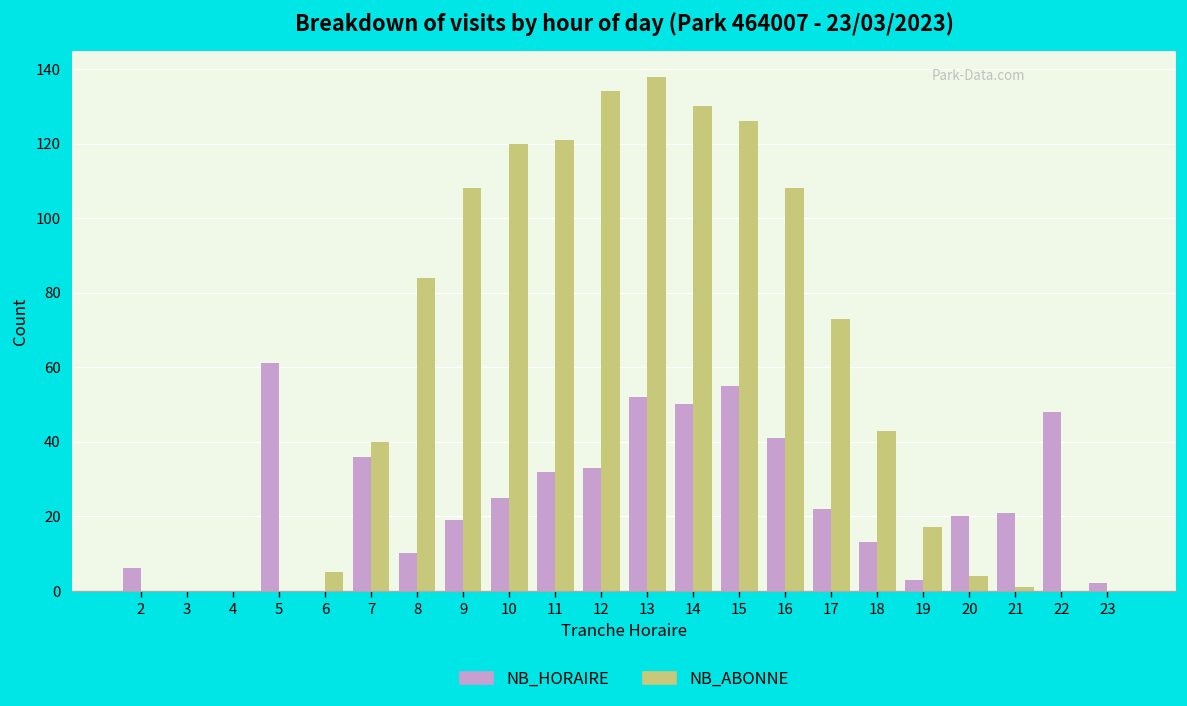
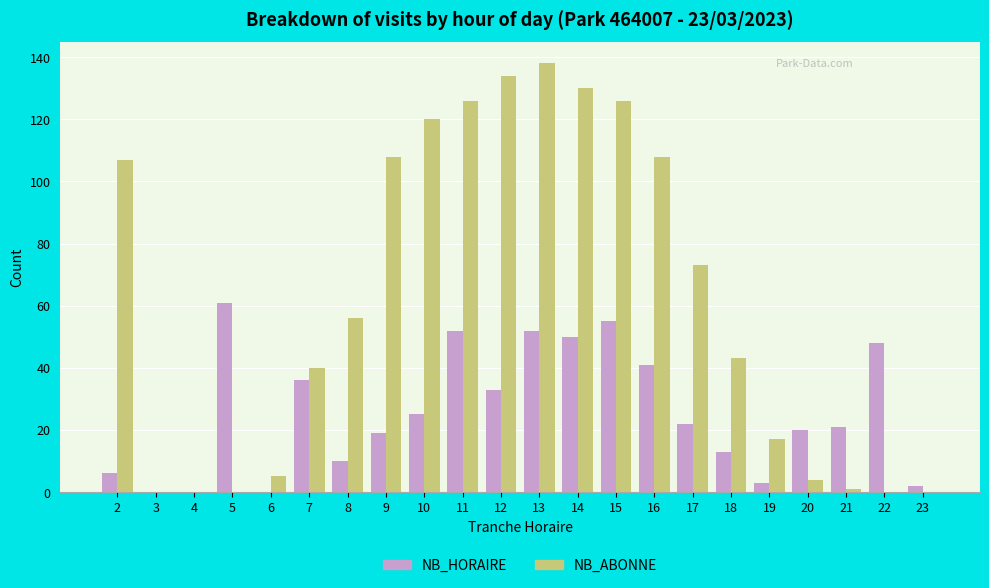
  {
    "NB_HORAIRE": {
      "2": 6,
      "3": 0,
      "4": 0,
      "5": 61,
      "6": 0,
      "7": 36,
      "8": 10,
      "9": 19,
      "10": 25,
-     "11": 32,
+     "11": 52,
      "12": 33,
      "13": 52,
      "14": 50,
      "15": 55,
      "16": 41,
      "17": 22,
      "18": 13,
      "19": 3,
      "20": 20,
      "21": 21,
      "22": 48,
      "23": 2
    },
    "NB_ABONNE": {
-     "2": 0,
+     "2": 107,
      "3": 0,
      "4": 0,
      "5": 0,
      "6": 5,
      "7": 40,
-     "8": 84,
+     "8": 56,
      "9": 108,
      "10": 120,
-     "11": 121,
+     "11": 126,
      "12": 134,
      "13": 138,
      "14": 130,
      "15": 126,
      "16": 108,
      "17": 73,
      "18": 43,
      "19": 17,
      "20": 4,
      "21": 1,
      "22": 0,
      "23": 0
    }
  }
